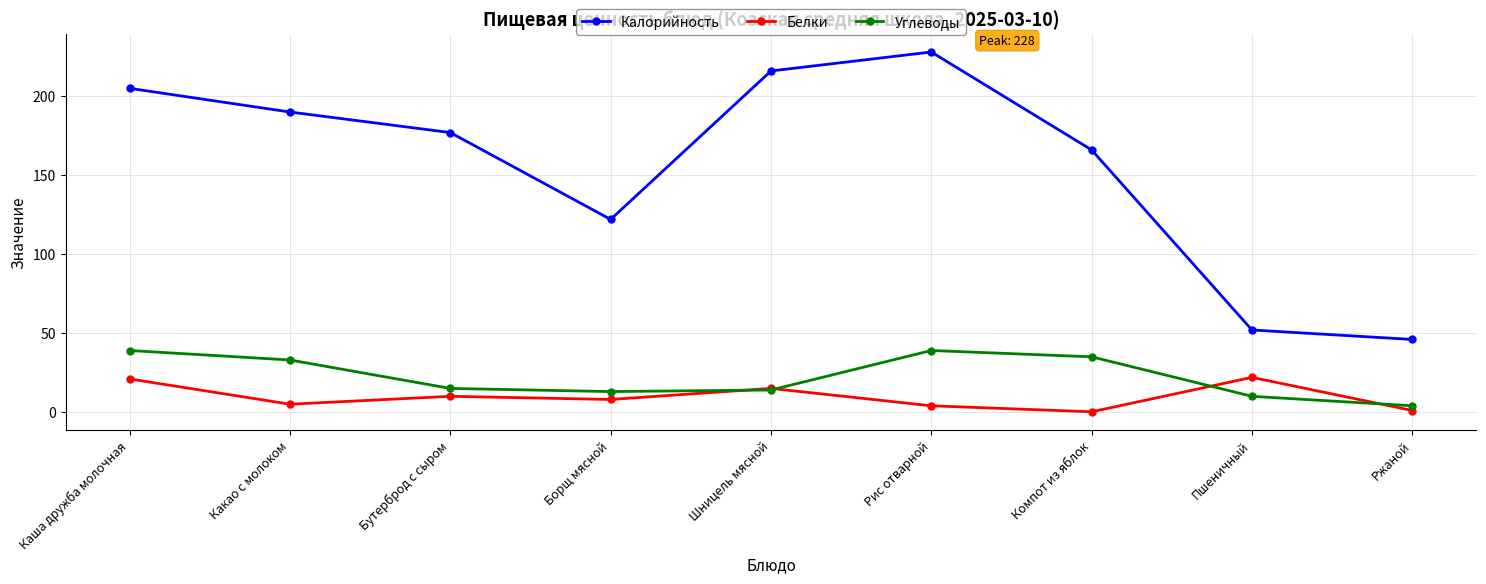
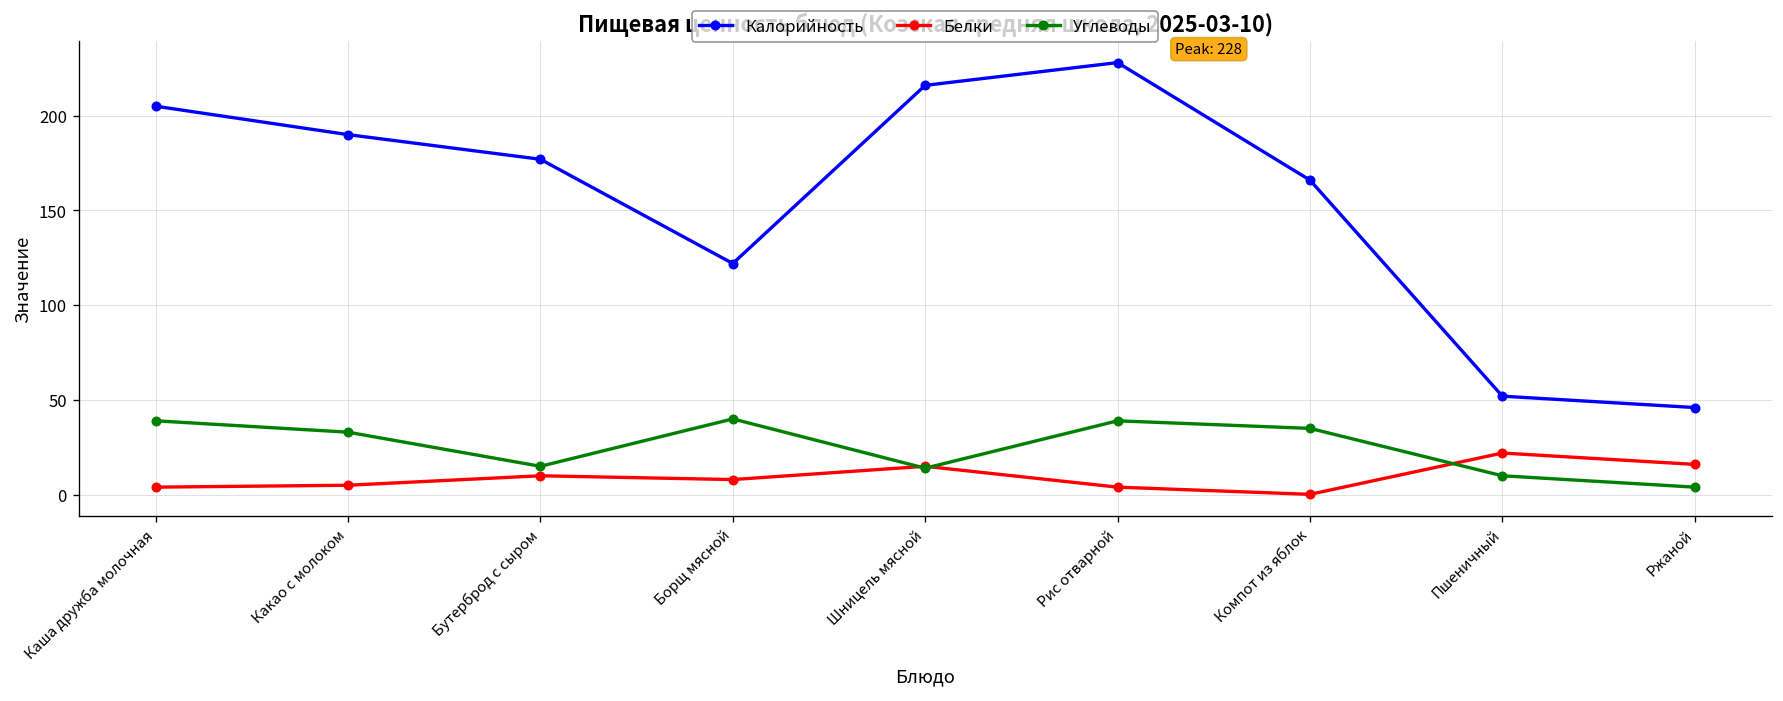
  {
    "Калорийность": {
      "Каша дружба молочная": 205,
      "Какао с молоком": 190,
      "Бутерброд с сыром": 177,
      "Борщ мясной": 122,
      "Шницель мясной": 216,
      "Рис отварной": 228,
      "Компот из яблок": 166,
      "Пшеничный": 52,
      "Ржаной": 46
    },
    "Белки": {
-     "Каша дружба молочная": 21,
+     "Каша дружба молочная": 4,
      "Какао с молоком": 5,
      "Бутерброд с сыром": 10,
      "Борщ мясной": 8,
      "Рис отварной": 4,
      "Компот из яблок": 0,
      "Пшеничный": 22,
-     "Ржаной": 1
+     "Ржаной": 16
    },
    "Углеводы": {
      "Каша дружба молочная": 39,
      "Какао с молоком": 33,
      "Бутерброд с сыром": 15,
-     "Борщ мясной": 13,
+     "Борщ мясной": 40,
      "Рис отварной": 39,
      "Компот из яблок": 35,
      "Пшеничный": 10,
      "Ржаной": 4
    }
  }
